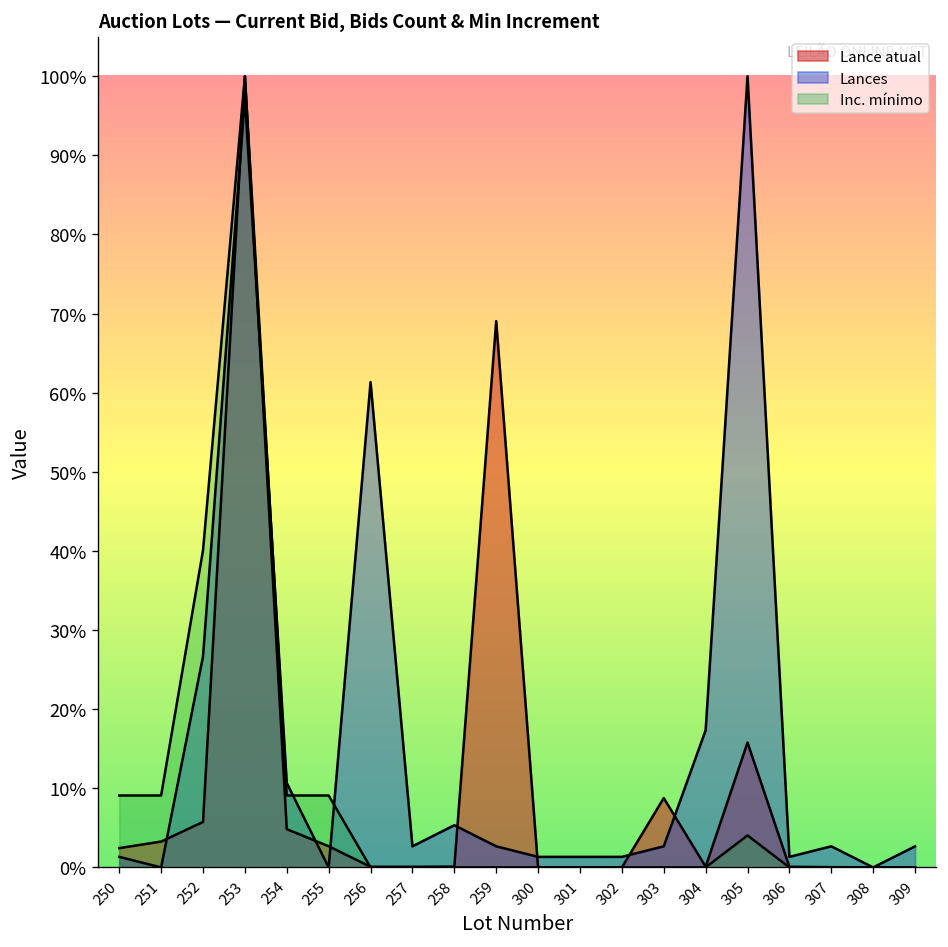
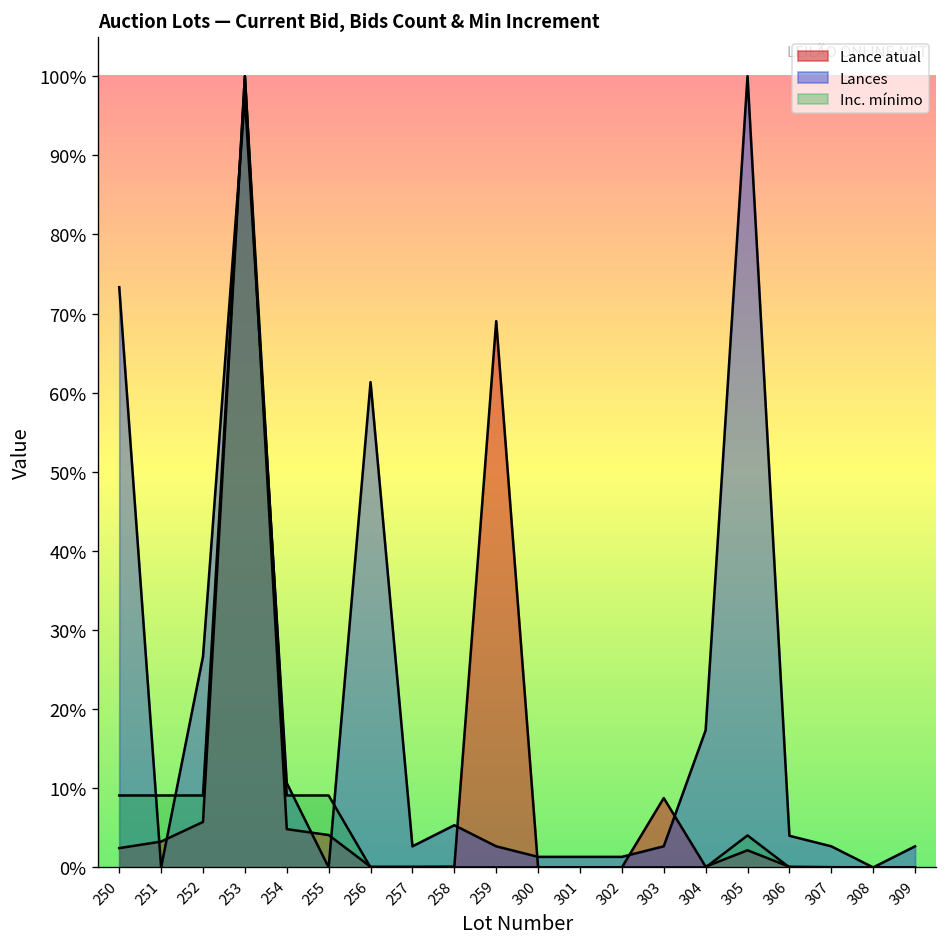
  {
    "Lance atual": {
      "250": "2%",
      "251": "3%",
      "252": "6%",
      "254": "5%",
-     "255": "3%",
+     "255": "4%",
      "259": "69%",
      "303": "9%",
-     "305": "16%"
+     "305": "2%"
    },
    "Lances": {
-     "250": "1%",
+     "250": "73%",
      "251": "0%",
      "252": "27%",
      "253": "97%",
      "254": "11%",
      "255": "0%",
      "256": "61%",
      "257": "3%",
      "258": "5%",
      "259": "3%",
      "300": "1%",
      "301": "1%",
      "302": "1%",
      "303": "3%",
      "304": "17%",
      "305": "100%",
-     "306": "1%",
+     "306": "4%",
      "307": "3%",
      "309": "3%"
    },
    "Inc. mínimo": {
      "250": "9%",
      "251": "9%",
-     "252": "40%",
+     "252": "9%",
      "254": "9%",
      "255": "9%",
      "259": "0%",
      "303": "0%",
      "305": "4%"
    }
  }
